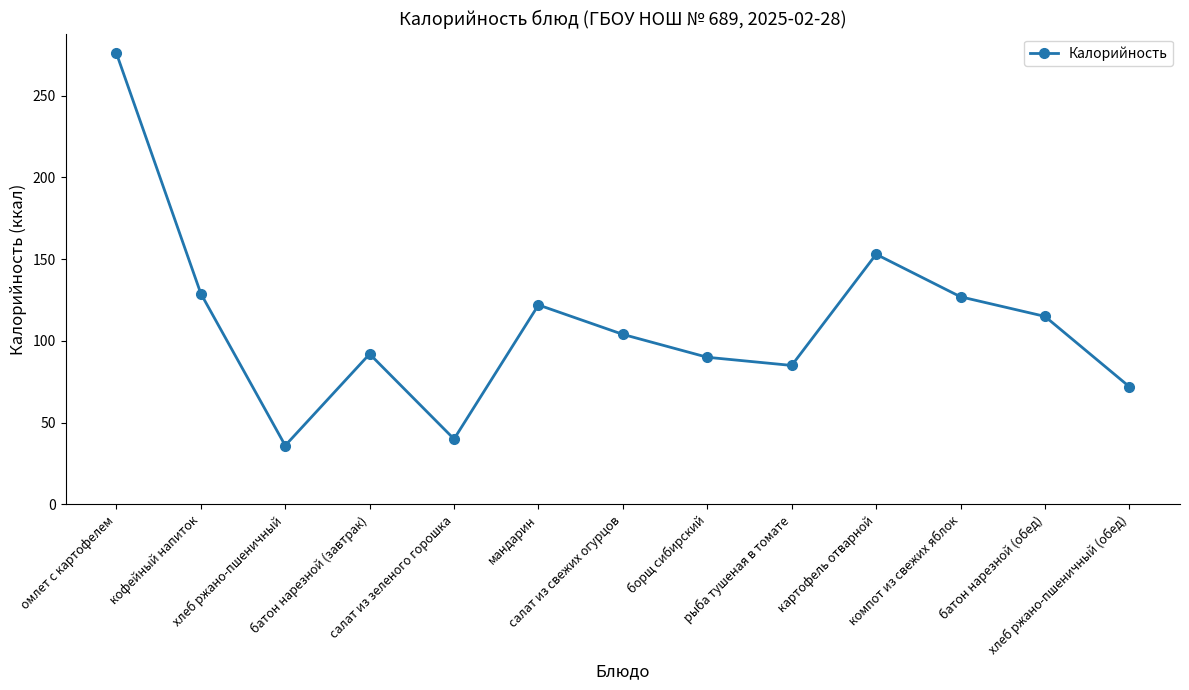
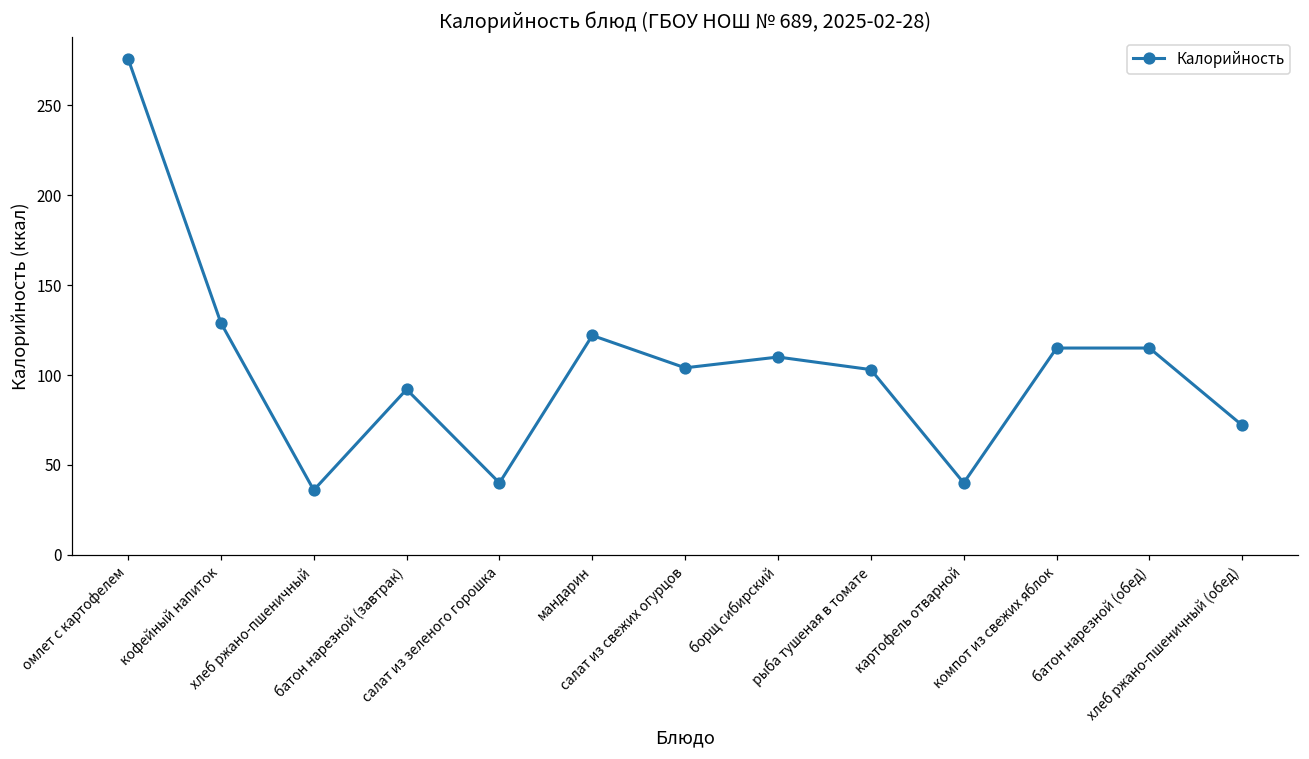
  {
    "омлет с картофелем": 276,
    "кофейный напиток": 129,
    "хлеб ржано-пшеничный": 36,
    "батон нарезной (завтрак)": 92,
    "салат из зеленого горошка": 40,
    "мандарин": 122,
    "салат из свежих огурцов": 104,
-   "борщ сибирский": 90,
-   "рыба тушеная в томате": 85,
-   "картофель отварной": 153,
-   "компот из свежих яблок": 127,
+   "борщ сибирский": 110,
+   "рыба тушеная в томате": 103,
+   "картофель отварной": 40,
+   "компот из свежих яблок": 115,
    "батон нарезной (обед)": 115,
    "хлеб ржано-пшеничный (обед)": 72
  }
